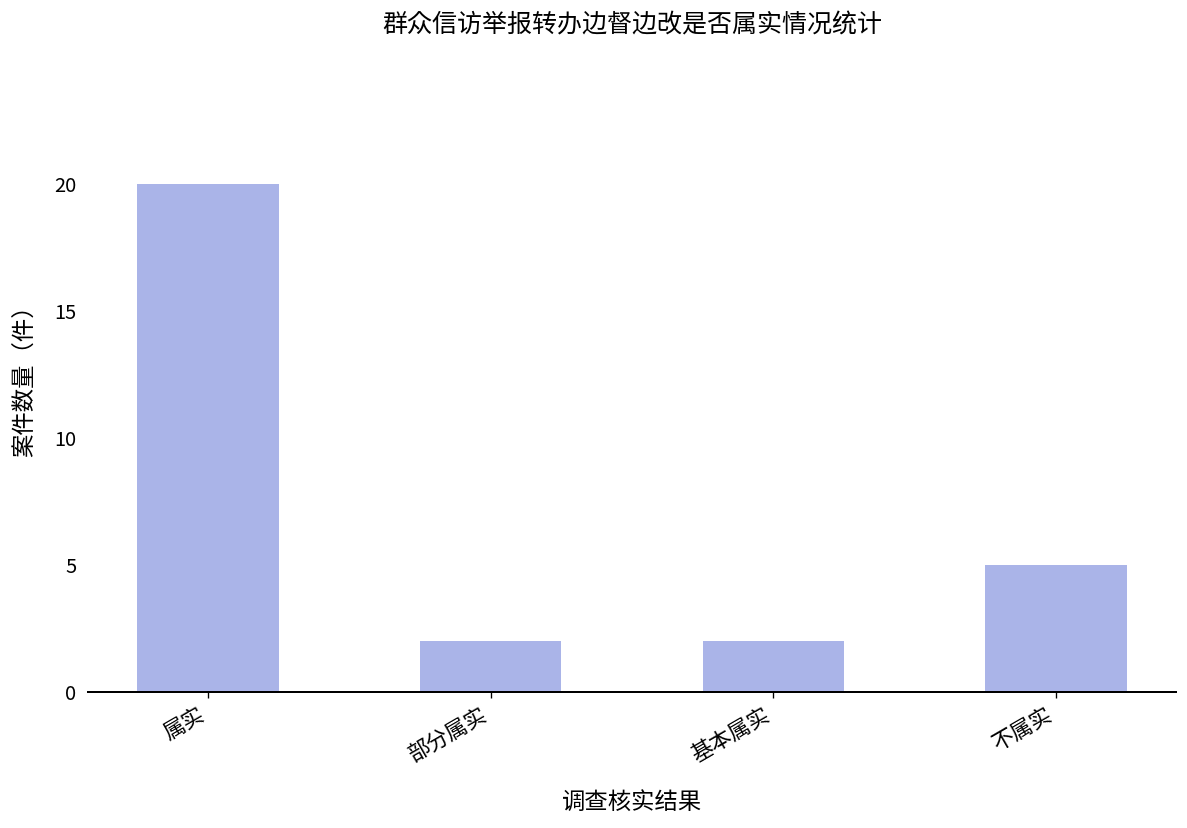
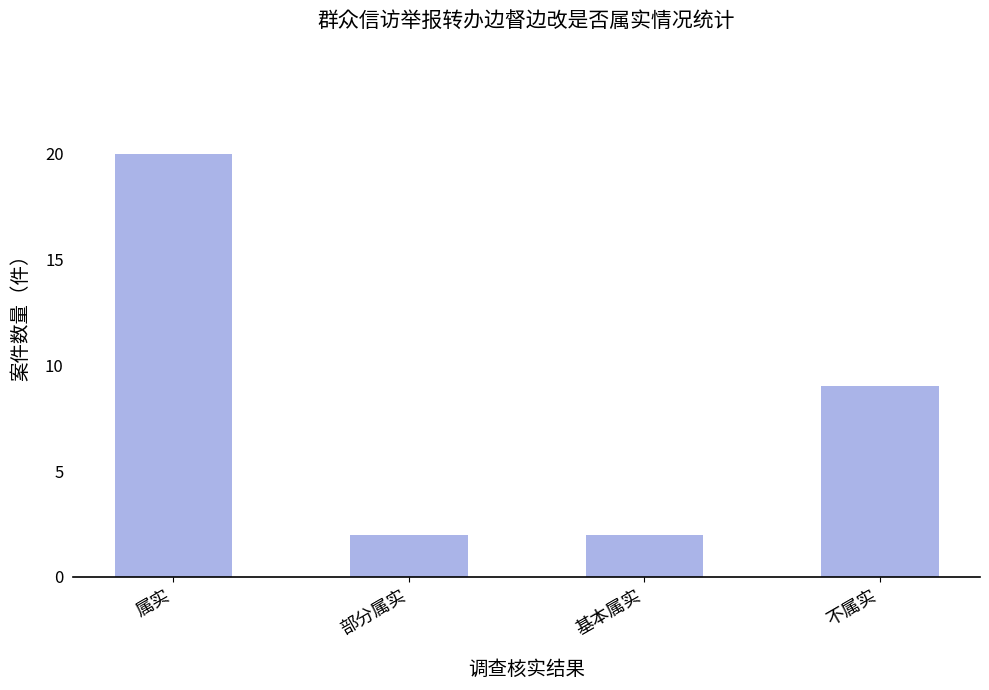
  {
    "属实": 20,
    "部分属实": 2,
    "基本属实": 2,
-   "不属实": 5
+   "不属实": 9
  }
